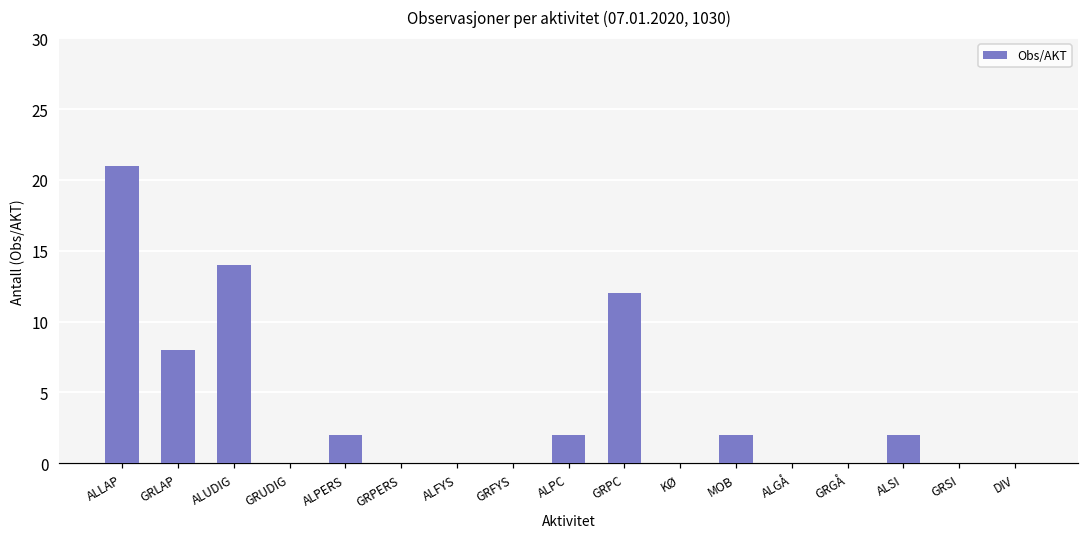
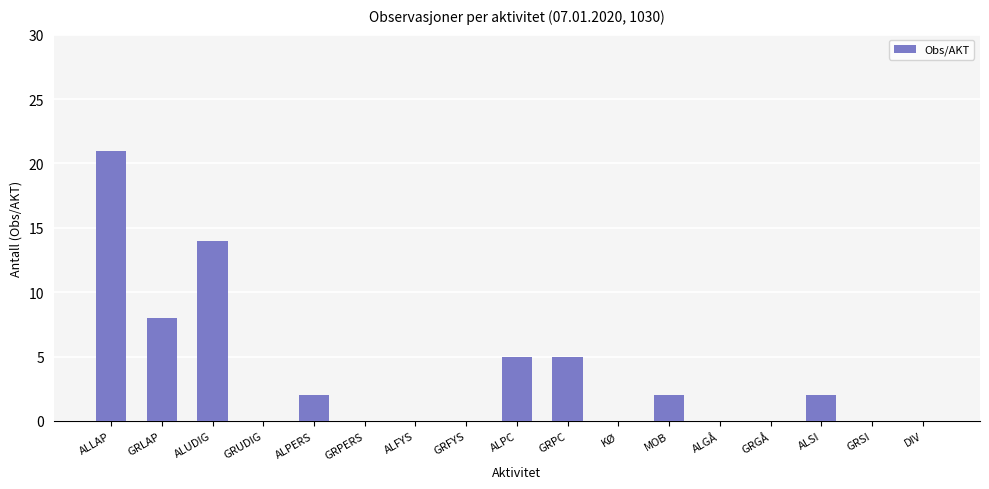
  {
    "ALLAP": 21,
    "GRLAP": 8,
    "ALUDIG": 14,
    "GRUDIG": 0,
    "ALPERS": 2,
    "GRPERS": 0,
    "ALFYS": 0,
    "GRFYS": 0,
-   "ALPC": 2,
-   "GRPC": 12,
+   "ALPC": 5,
+   "GRPC": 5,
    "KØ": 0,
    "MOB": 2,
    "ALGÅ": 0,
    "GRGÅ": 0,
    "ALSI": 2,
    "GRSI": 0,
    "DIV": 0
  }
